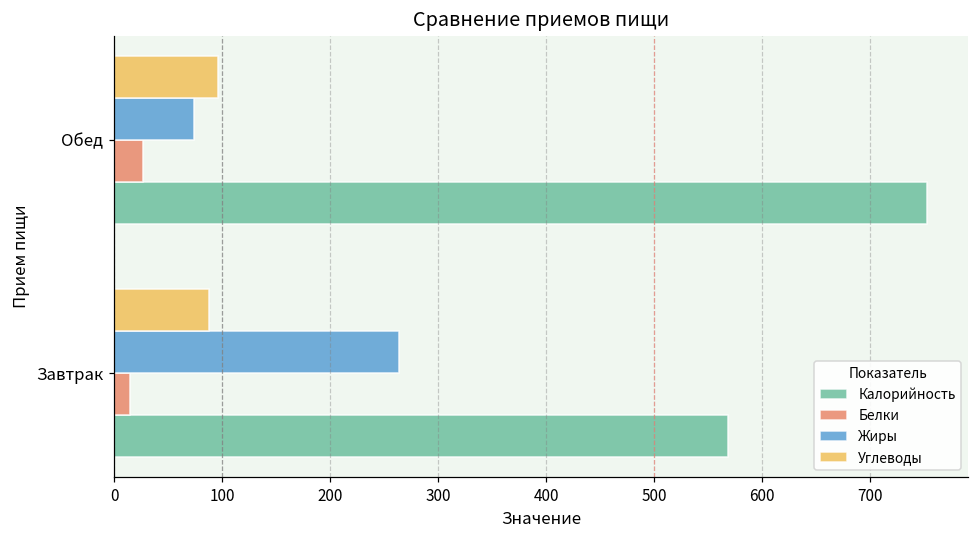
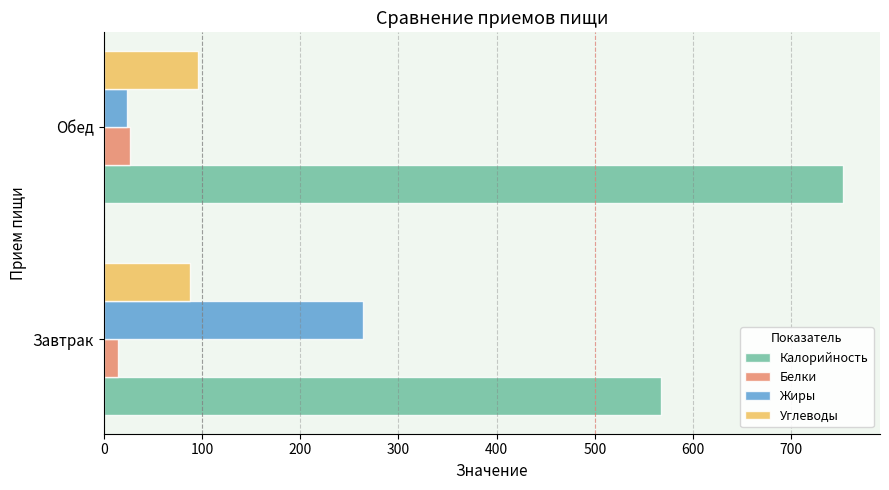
  {
    "Калорийность": {
      "Обед": 750,
      "Завтрак": 570
    },
    "Жиры": {
-     "Обед": 70,
+     "Обед": 20,
      "Завтрак": 260
    }
  }
